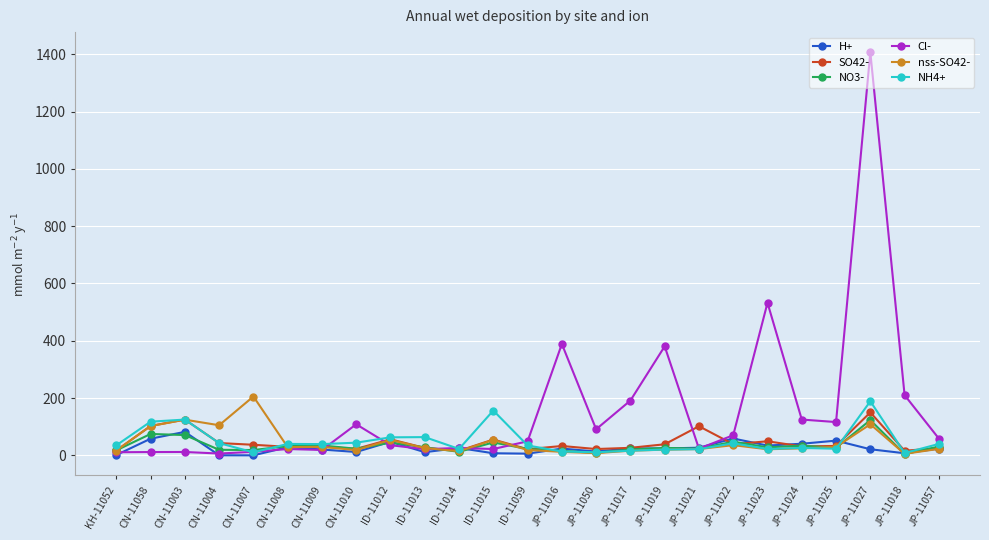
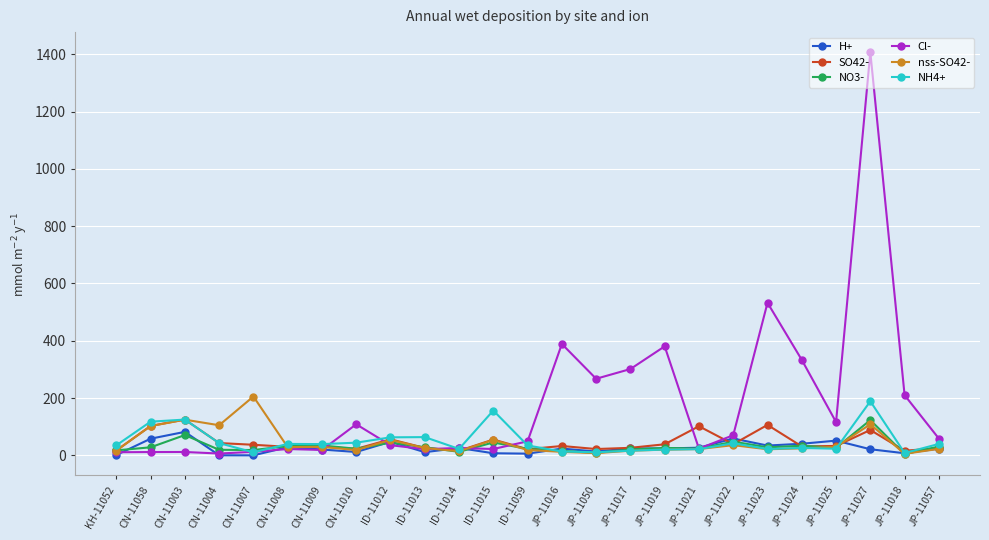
  {
    "H+": {
      "KH-11052": 0,
      "CN-11058": 60,
      "CN-11003": 80,
      "CN-11007": 0,
      "ID-11013": 10,
      "ID-11015": 10,
      "ID-11059": 10,
      "JP-11022": 60,
      "JP-11025": 50,
      "JP-11027": 20
    },
    "SO42-": {
      "CN-11007": 40,
      "JP-11016": 30,
      "JP-11019": 40,
      "JP-11021": 100,
-     "JP-11023": 50,
-     "JP-11027": 150
+     "JP-11023": 110,
+     "JP-11027": 90
    },
    "NO3-": {
-     "CN-11058": 70,
+     "CN-11058": 30,
      "CN-11003": 70,
      "CN-11004": 20,
      "JP-11027": 120
    },
    "Cl-": {
      "CN-11058": 10,
      "CN-11003": 10,
      "CN-11010": 110,
      "ID-11015": 20,
      "ID-11059": 50,
      "JP-11016": 390,
-     "JP-11050": 90,
-     "JP-11017": 190,
+     "JP-11050": 270,
+     "JP-11017": 300,
      "JP-11019": 380,
      "JP-11022": 70,
      "JP-11023": 530,
-     "JP-11024": 120,
+     "JP-11024": 330,
      "JP-11025": 120,
      "JP-11018": 210,
      "JP-11057": 60
    },
    "nss-SO42-": {
      "CN-11004": 110,
      "CN-11007": 210,
      "JP-11027": 110
    },
    "NH4+": {
      "KH-11052": 30,
      "CN-11058": 120,
      "CN-11010": 40,
      "ID-11013": 60,
      "ID-11015": 160,
      "ID-11059": 30,
      "JP-11027": 190,
      "JP-11057": 40
    }
  }
